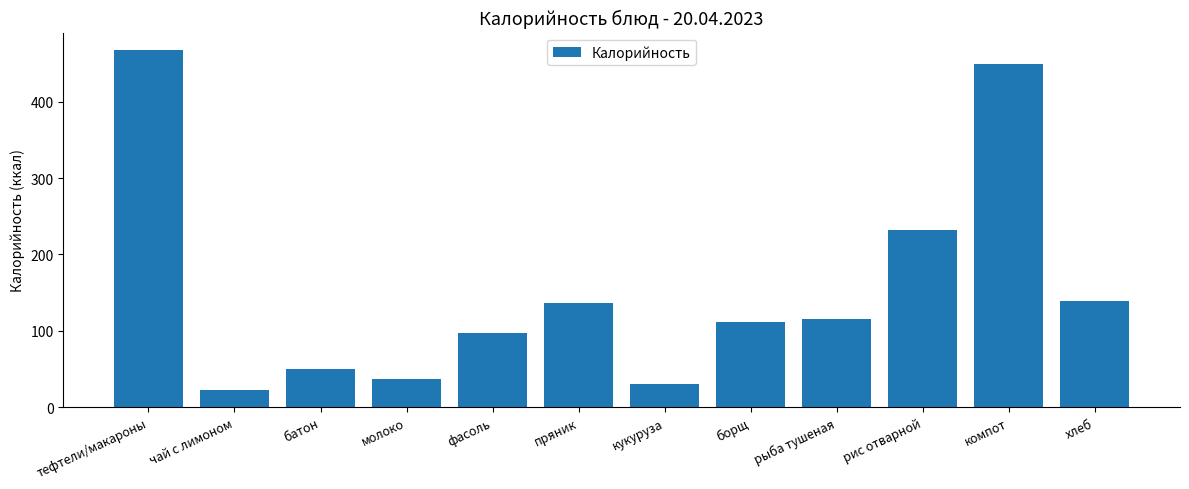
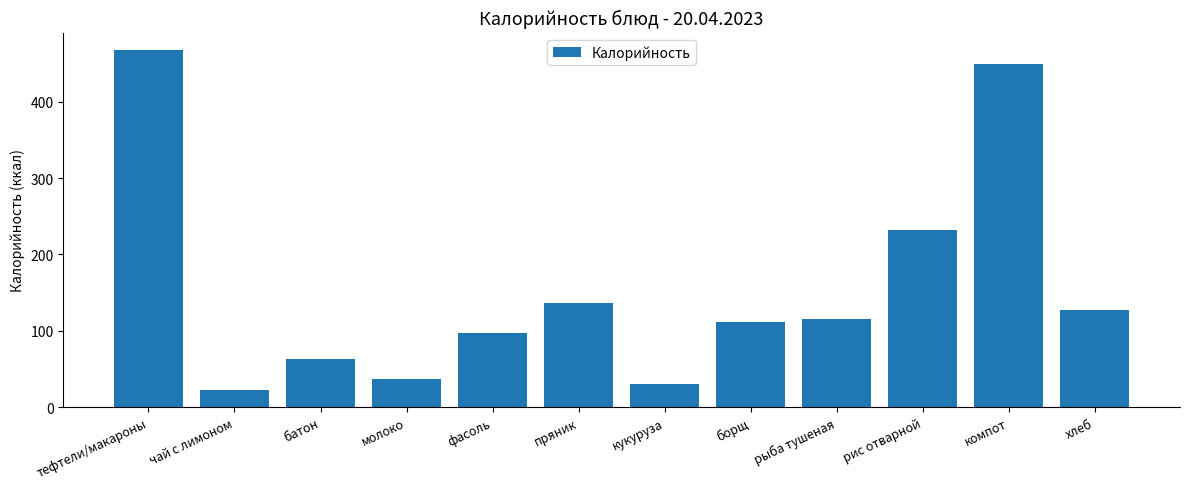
  {
    "тефтели/макароны": 470,
    "чай с лимоном": 20,
-   "батон": 50,
+   "батон": 60,
    "молоко": 40,
    "фасоль": 100,
    "пряник": 140,
    "кукуруза": 30,
    "борщ": 110,
    "рыба тушеная": 120,
    "рис отварной": 230,
    "компот": 450,
-   "хлеб": 140
+   "хлеб": 130
  }
